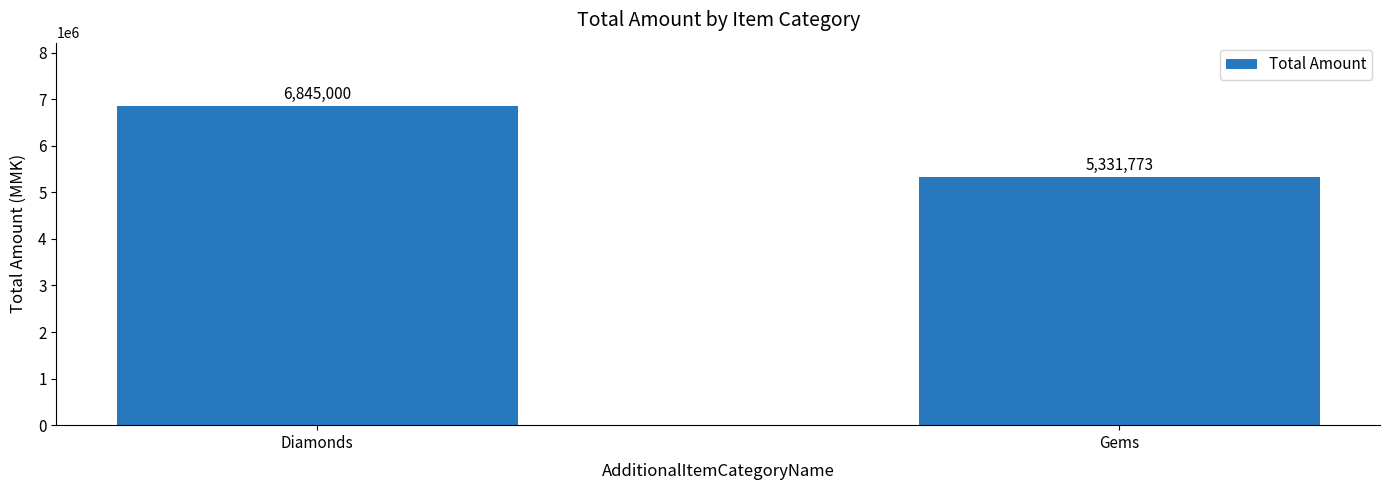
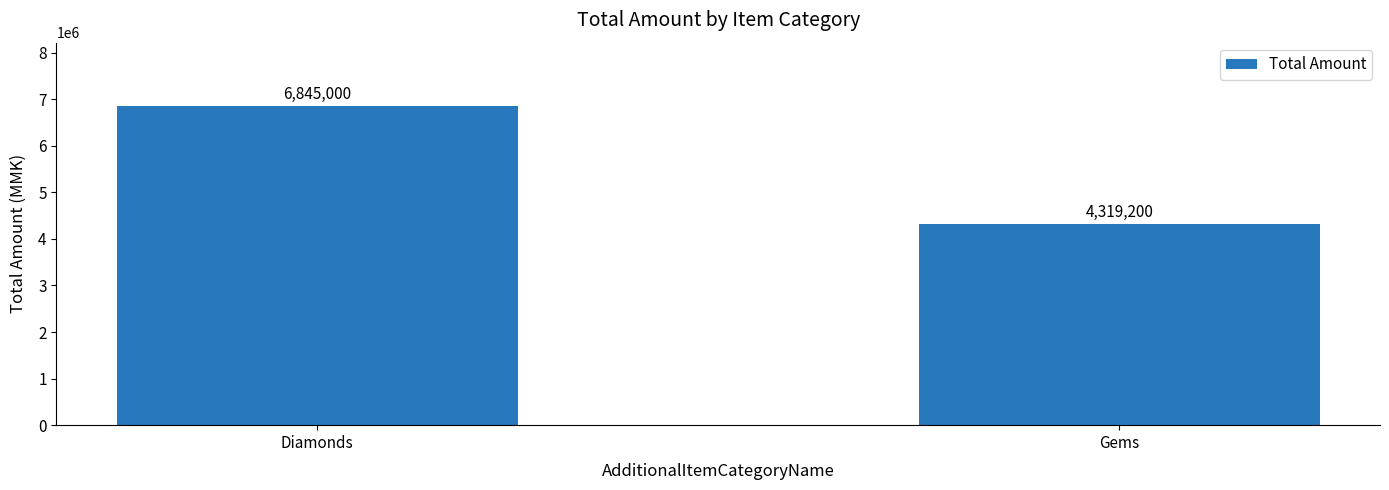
  {
    "Diamonds": "6,845,000",
-   "Gems": "5,331,773"
+   "Gems": "4,319,200"
  }
